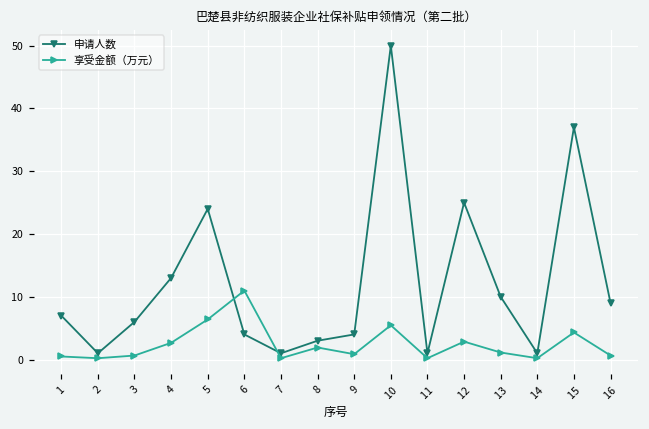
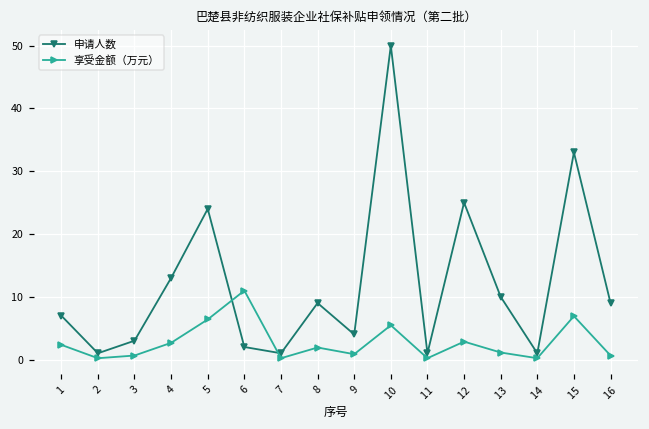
  {
    "申请人数": {
      "1": 7,
      "2": 1,
-     "3": 6,
+     "3": 3,
      "4": 13,
      "5": 24,
-     "6": 4,
+     "6": 2,
      "7": 1,
-     "8": 3,
+     "8": 9,
      "9": 4,
      "10": 50,
      "11": 1,
      "12": 25,
      "13": 10,
      "14": 1,
-     "15": 37,
+     "15": 33,
      "16": 9
    },
    "享受金额（万元）": {
-     "1": 0,
+     "1": 2,
      "2": 0,
      "3": 1,
      "4": 3,
      "5": 6,
      "6": 11,
      "7": 0,
      "8": 2,
      "9": 1,
      "10": 5,
      "11": 0,
      "12": 3,
      "13": 1,
      "14": 0,
-     "15": 4,
+     "15": 7,
      "16": 1
    }
  }
